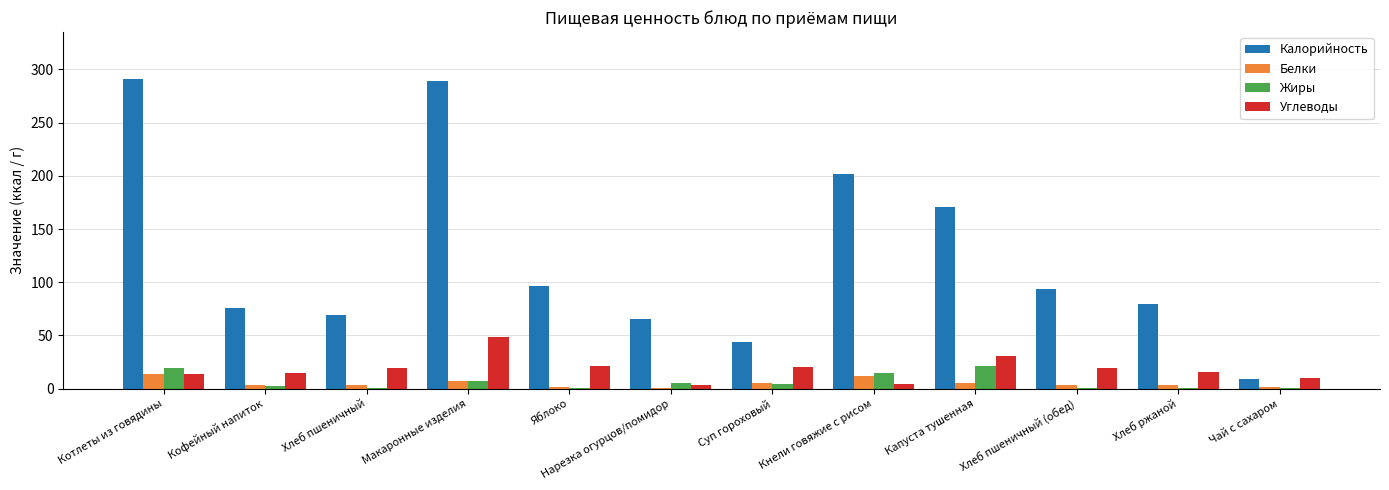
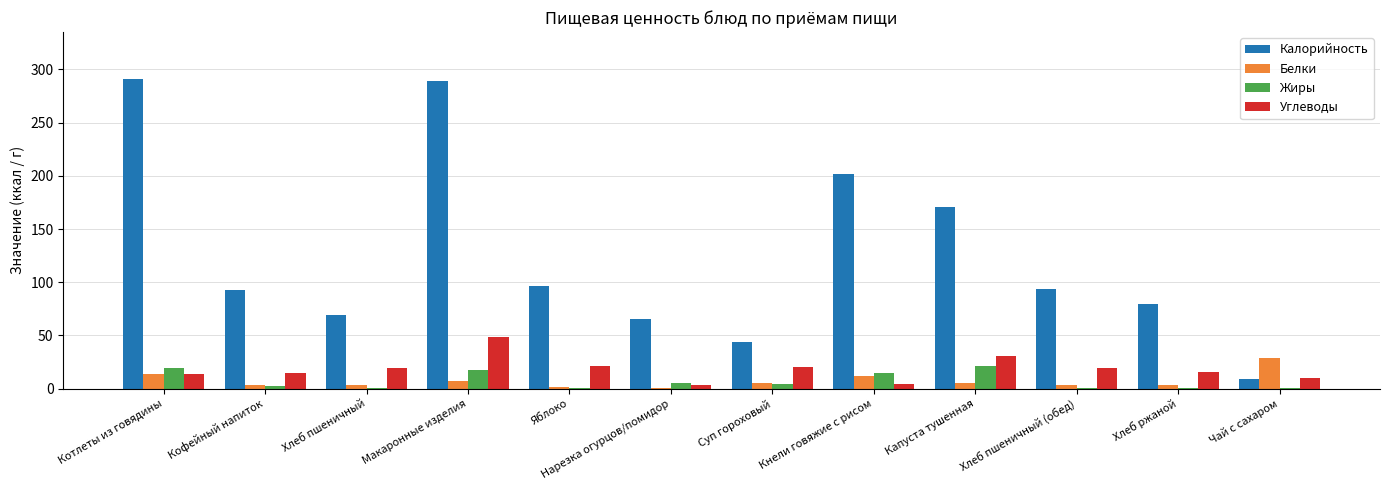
  {
    "Калорийность": {
      "Котлеты из говядины": 291,
-     "Кофейный напиток": 76,
+     "Кофейный напиток": 93,
      "Хлеб пшеничный": 69,
      "Макаронные изделия": 289,
      "Яблоко": 96,
      "Нарезка огурцов/помидор": 65,
      "Суп гороховый": 44,
      "Кнели говяжие с рисом": 202,
      "Капуста тушенная": 170,
      "Хлеб пшеничный (обед)": 94,
      "Хлеб ржаной": 79,
      "Чай с сахаром": 9
    },
    "Белки": {
      "Котлеты из говядины": 14,
      "Кофейный напиток": 3,
      "Хлеб пшеничный": 3,
      "Макаронные изделия": 8,
      "Суп гороховый": 5,
      "Кнели говяжие с рисом": 12,
      "Капуста тушенная": 5,
      "Хлеб пшеничный (обед)": 3,
      "Хлеб ржаной": 3,
-     "Чай с сахаром": 1
+     "Чай с сахаром": 29
    },
    "Жиры": {
      "Котлеты из говядины": 20,
      "Кофейный напиток": 3,
-     "Макаронные изделия": 7,
+     "Макаронные изделия": 17,
      "Нарезка огурцов/помидор": 5,
      "Суп гороховый": 4,
      "Кнели говяжие с рисом": 15,
      "Капуста тушенная": 21
    },
    "Углеводы": {
      "Котлеты из говядины": 14,
      "Кофейный напиток": 15,
      "Хлеб пшеничный": 20,
      "Макаронные изделия": 48,
      "Яблоко": 21,
      "Нарезка огурцов/помидор": 3,
      "Суп гороховый": 20,
      "Кнели говяжие с рисом": 4,
      "Капуста тушенная": 30,
      "Хлеб пшеничный (обед)": 20,
      "Хлеб ржаной": 16,
      "Чай с сахаром": 10
    }
  }
